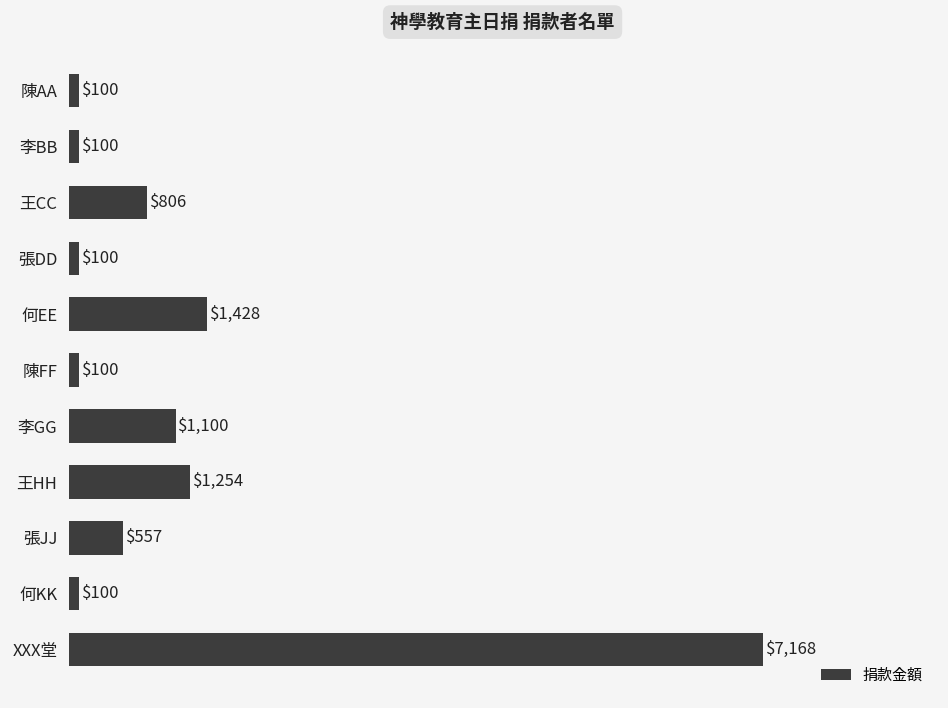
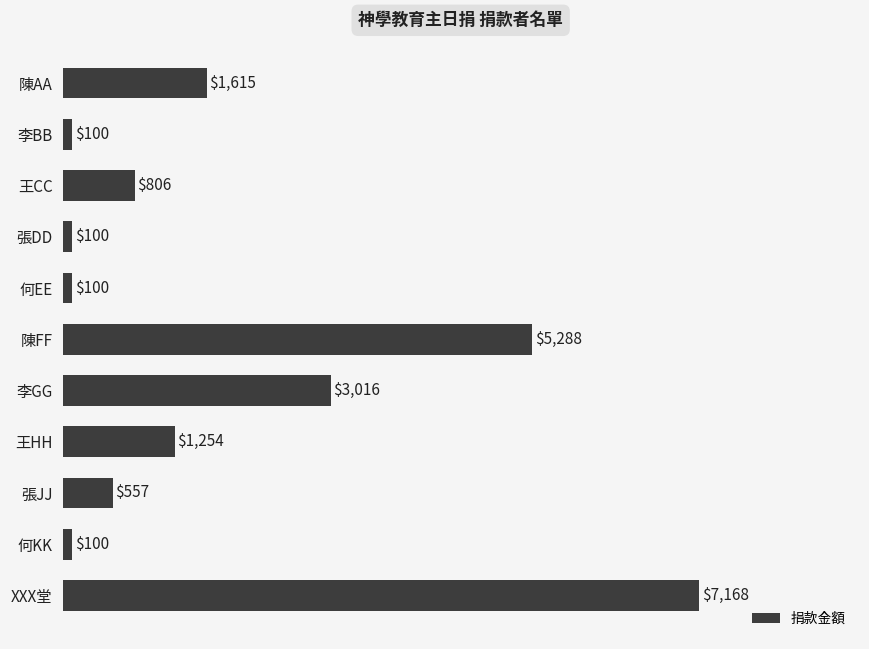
  {
-   "陳AA": "$100",
+   "陳AA": "$1,615",
    "李BB": "$100",
    "王CC": "$806",
    "張DD": "$100",
-   "何EE": "$1,428",
-   "陳FF": "$100",
-   "李GG": "$1,100",
+   "何EE": "$100",
+   "陳FF": "$5,288",
+   "李GG": "$3,016",
    "王HH": "$1,254",
    "張JJ": "$557",
    "何KK": "$100",
    "XXX堂": "$7,168"
  }
